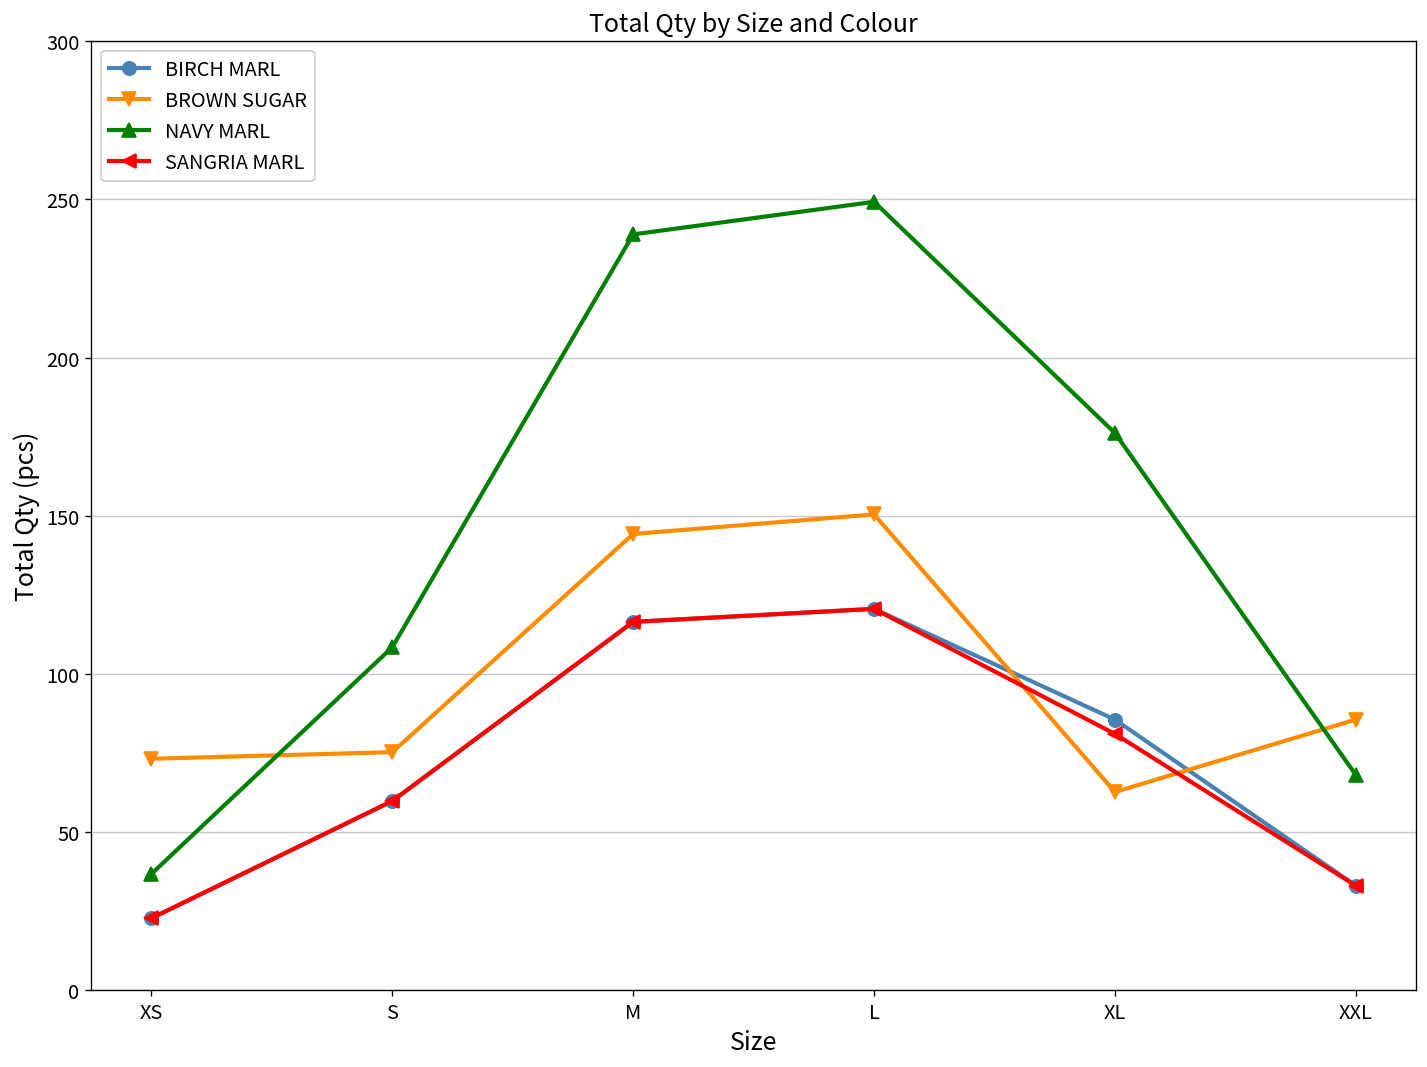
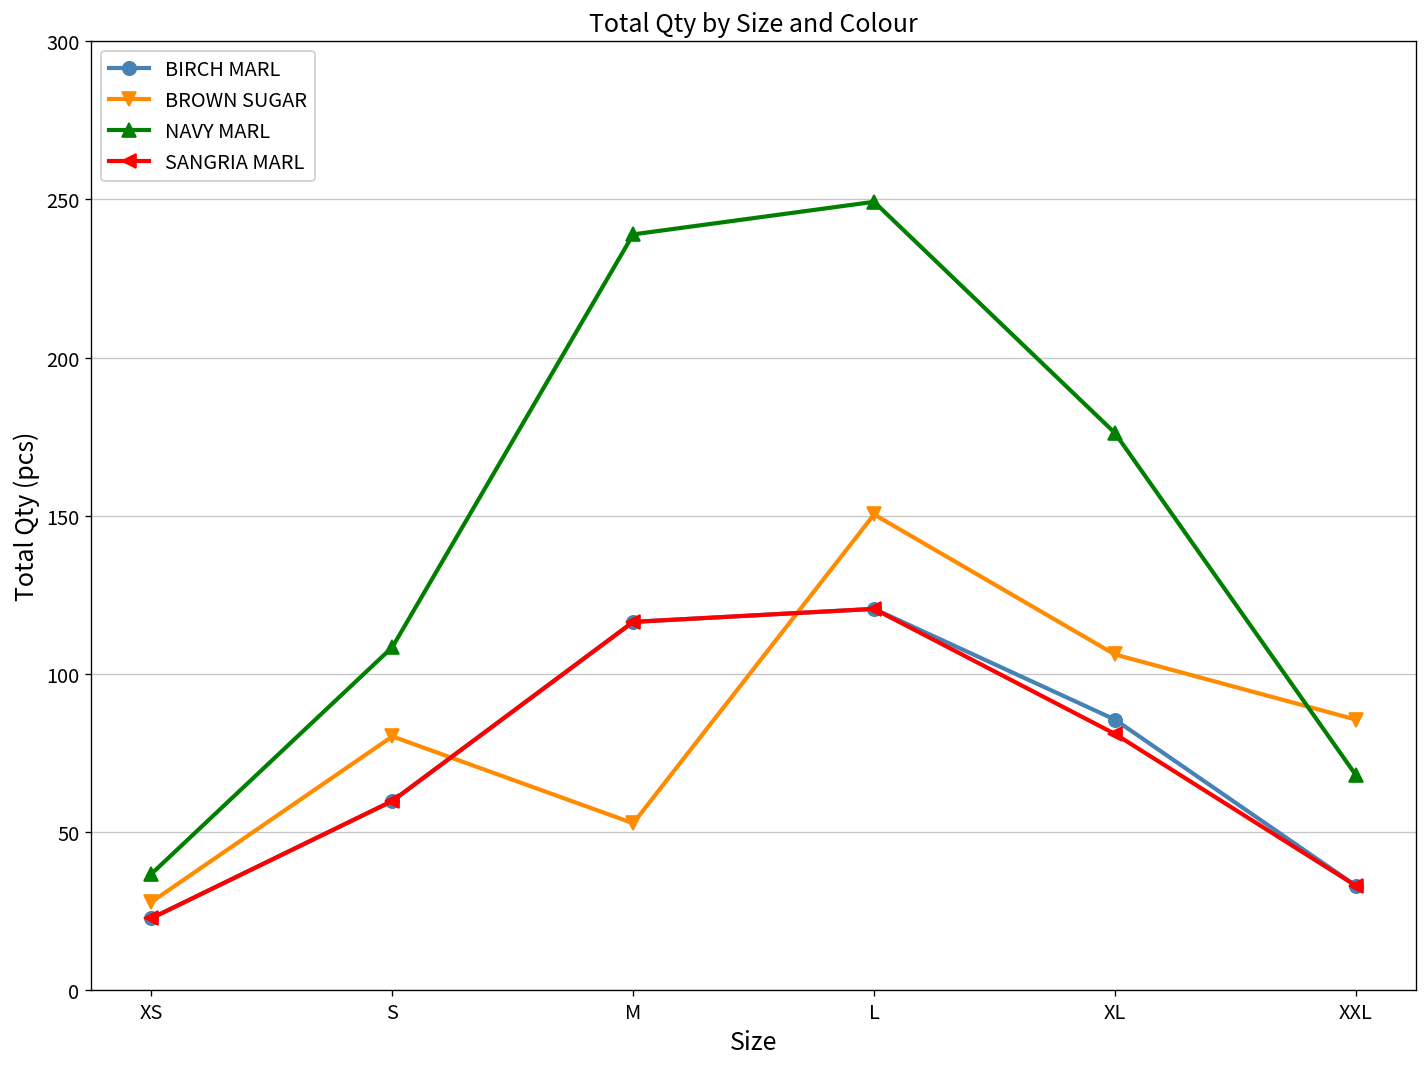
  {
    "BIRCH MARL": {
      "XL": 85
    },
    "BROWN SUGAR": {
-     "XS": 73,
-     "S": 75,
-     "M": 144,
+     "XS": 28,
+     "S": 80,
+     "M": 53,
      "L": 150,
-     "XL": 63,
+     "XL": 106,
      "XXL": 86
    },
    "NAVY MARL": {
      "XS": 37,
      "S": 108,
      "M": 239,
      "L": 249,
      "XL": 176,
      "XXL": 68
    },
    "SANGRIA MARL": {
      "XL": 81
    }
  }
